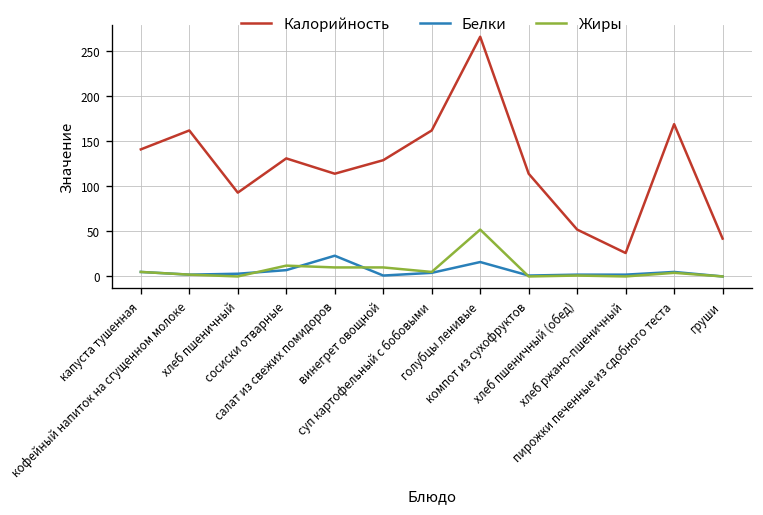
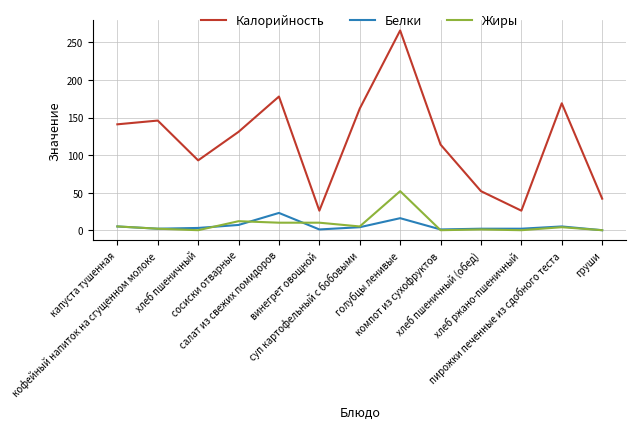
  {
    "Калорийность": {
      "капуста тушенная": 140,
-     "кофейный напиток на сгущенном молоке": 160,
+     "кофейный напиток на сгущенном молоке": 150,
      "хлеб пшеничный": 90,
      "сосиски отварные": 130,
-     "салат из свежих помидоров": 110,
-     "винегрет овощной": 130,
+     "салат из свежих помидоров": 180,
+     "винегрет овощной": 30,
      "суп картофельный с бобовыми": 160,
      "голубцы ленивые": 270,
      "компот из сухофруктов": 110,
      "хлеб пшеничный (обед)": 50,
      "хлеб ржано-пшеничный": 30,
      "пирожки печенные из сдобного теста": 170,
      "груши": 40
    },
    "Белки": {
      "сосиски отварные": 10,
      "салат из свежих помидоров": 20,
      "винегрет овощной": 0,
      "голубцы ленивые": 20
    },
    "Жиры": {
      "сосиски отварные": 10,
      "салат из свежих помидоров": 10,
      "винегрет овощной": 10,
      "голубцы ленивые": 50
    }
  }
